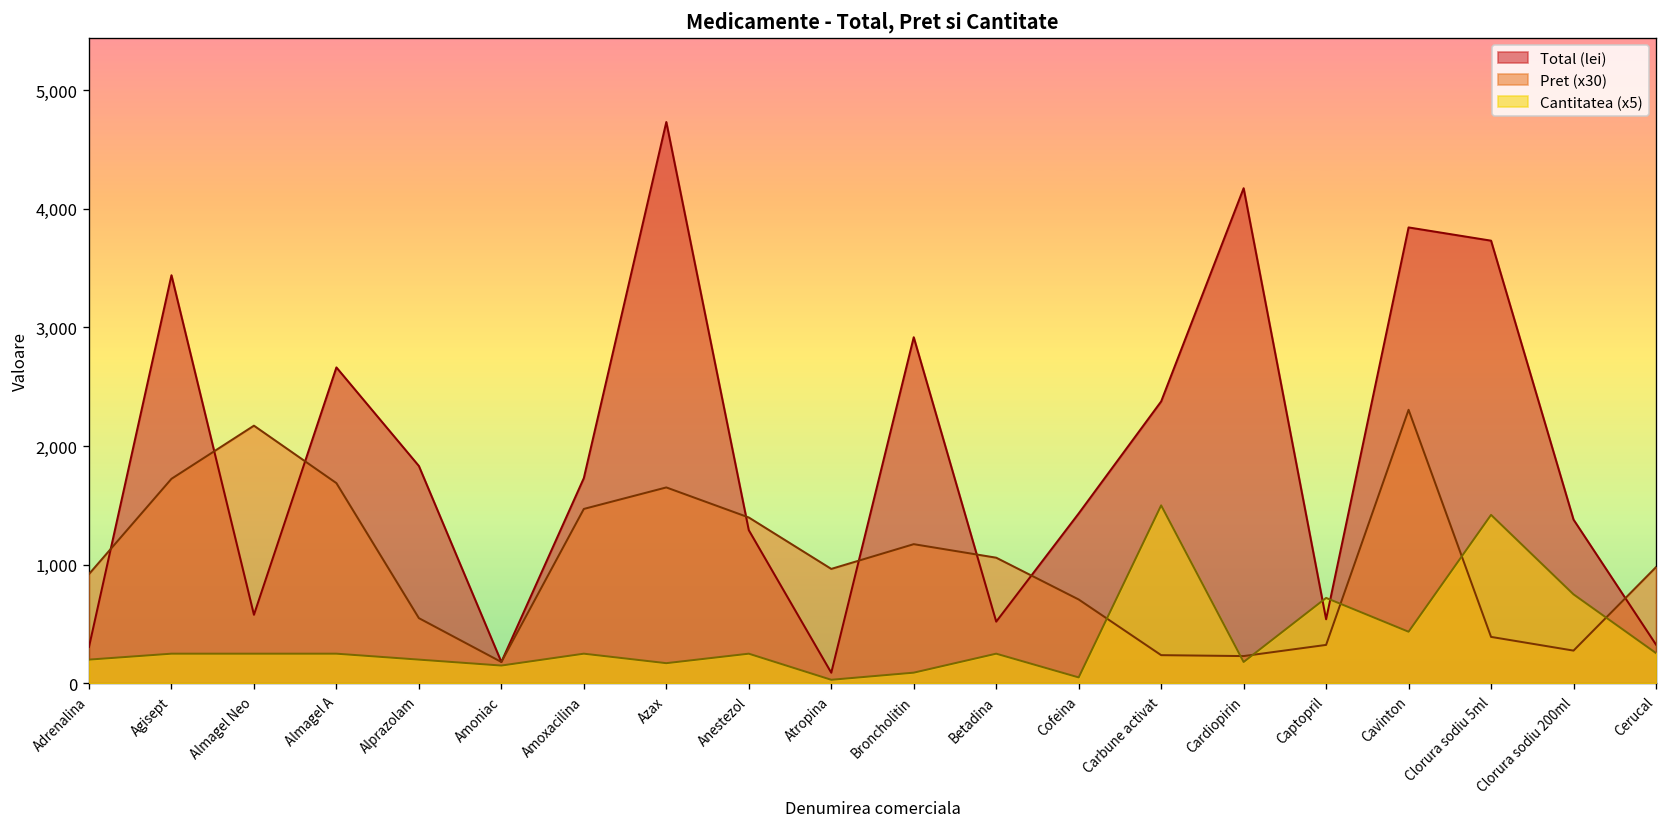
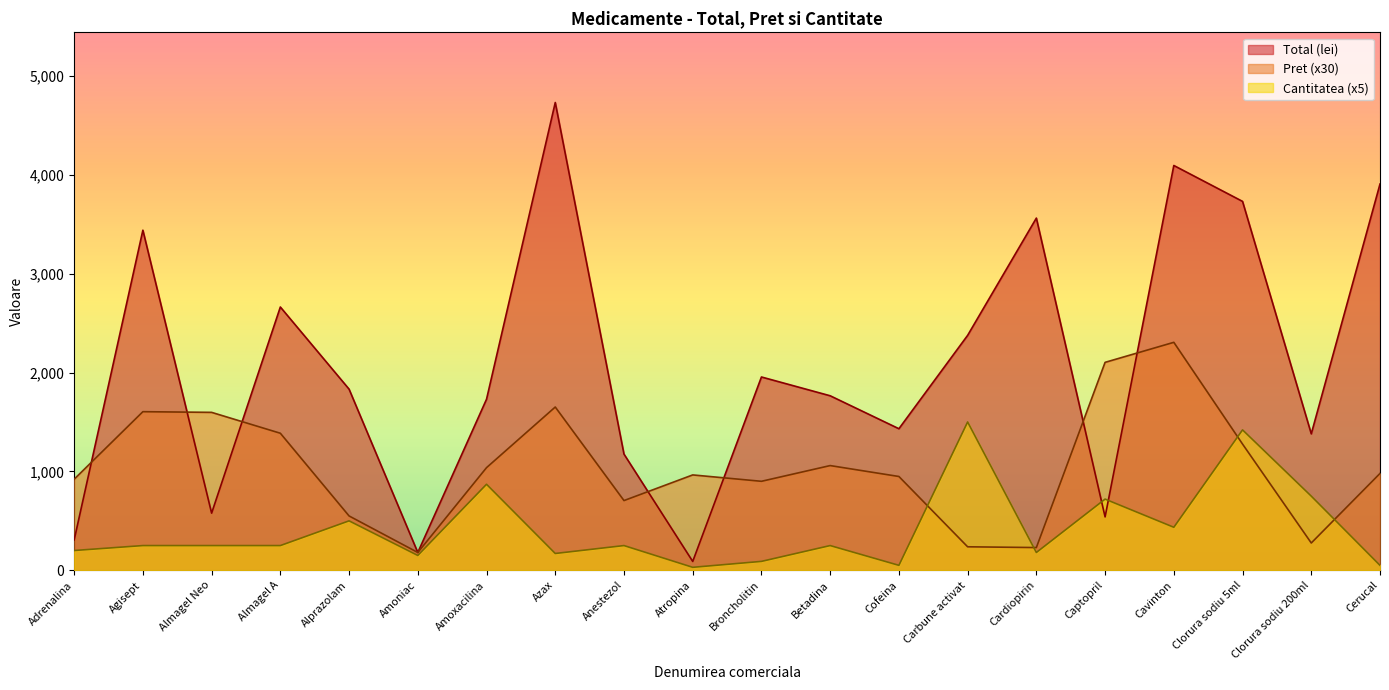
  {
    "Total (lei)": {
      "Adrenalina": "300",
      "Agisept": "3,400",
      "Almagel Neo": "600",
      "Almagel A": "2,700",
      "Alprazolam": "1,800",
      "Amoxacilina": "1,700",
      "Azax": "4,700",
-     "Anestezol": "1,300",
+     "Anestezol": "1,200",
      "Atropina": "100",
-     "Broncholitin": "2,900",
-     "Betadina": "500",
+     "Broncholitin": "2,000",
+     "Betadina": "1,800",
      "Cofeina": "1,400",
      "Carbune activat": "2,400",
-     "Cardiopirin": "4,200",
+     "Cardiopirin": "3,600",
      "Captopril": "500",
-     "Cavinton": "3,800",
+     "Cavinton": "4,100",
      "Clorura sodiu 5ml": "3,700",
      "Clorura sodiu 200ml": "1,400",
-     "Cerucal": "300"
+     "Cerucal": "3,900"
    },
    "Pret (x30)": {
      "Adrenalina": "900",
-     "Agisept": "1,700",
-     "Almagel Neo": "2,200",
-     "Almagel A": "1,700",
+     "Agisept": "1,600",
+     "Almagel Neo": "1,600",
+     "Almagel A": "1,400",
      "Alprazolam": "500",
-     "Amoxacilina": "1,500",
+     "Amoxacilina": "1,000",
      "Azax": "1,700",
-     "Anestezol": "1,400",
+     "Anestezol": "700",
      "Atropina": "1,000",
-     "Broncholitin": "1,200",
+     "Broncholitin": "900",
      "Betadina": "1,100",
-     "Cofeina": "700",
+     "Cofeina": "900",
      "Carbune activat": "200",
      "Cardiopirin": "200",
-     "Captopril": "300",
+     "Captopril": "2,100",
      "Cavinton": "2,300",
-     "Clorura sodiu 5ml": "400",
+     "Clorura sodiu 5ml": "1,300",
      "Clorura sodiu 200ml": "300",
      "Cerucal": "1,000"
    },
    "Cantitatea (x5)": {
      "Adrenalina": "200",
      "Agisept": "300",
      "Almagel Neo": "300",
      "Almagel A": "300",
-     "Alprazolam": "200",
+     "Alprazolam": "500",
      "Amoniac": "200",
-     "Amoxacilina": "300",
+     "Amoxacilina": "900",
      "Azax": "200",
      "Anestezol": "300",
      "Atropina": "0",
      "Broncholitin": "100",
      "Betadina": "300",
      "Cofeina": "100",
      "Carbune activat": "1,500",
      "Cardiopirin": "200",
      "Captopril": "700",
      "Cavinton": "400",
      "Clorura sodiu 5ml": "1,400",
      "Clorura sodiu 200ml": "800",
-     "Cerucal": "300"
+     "Cerucal": "100"
    }
  }
